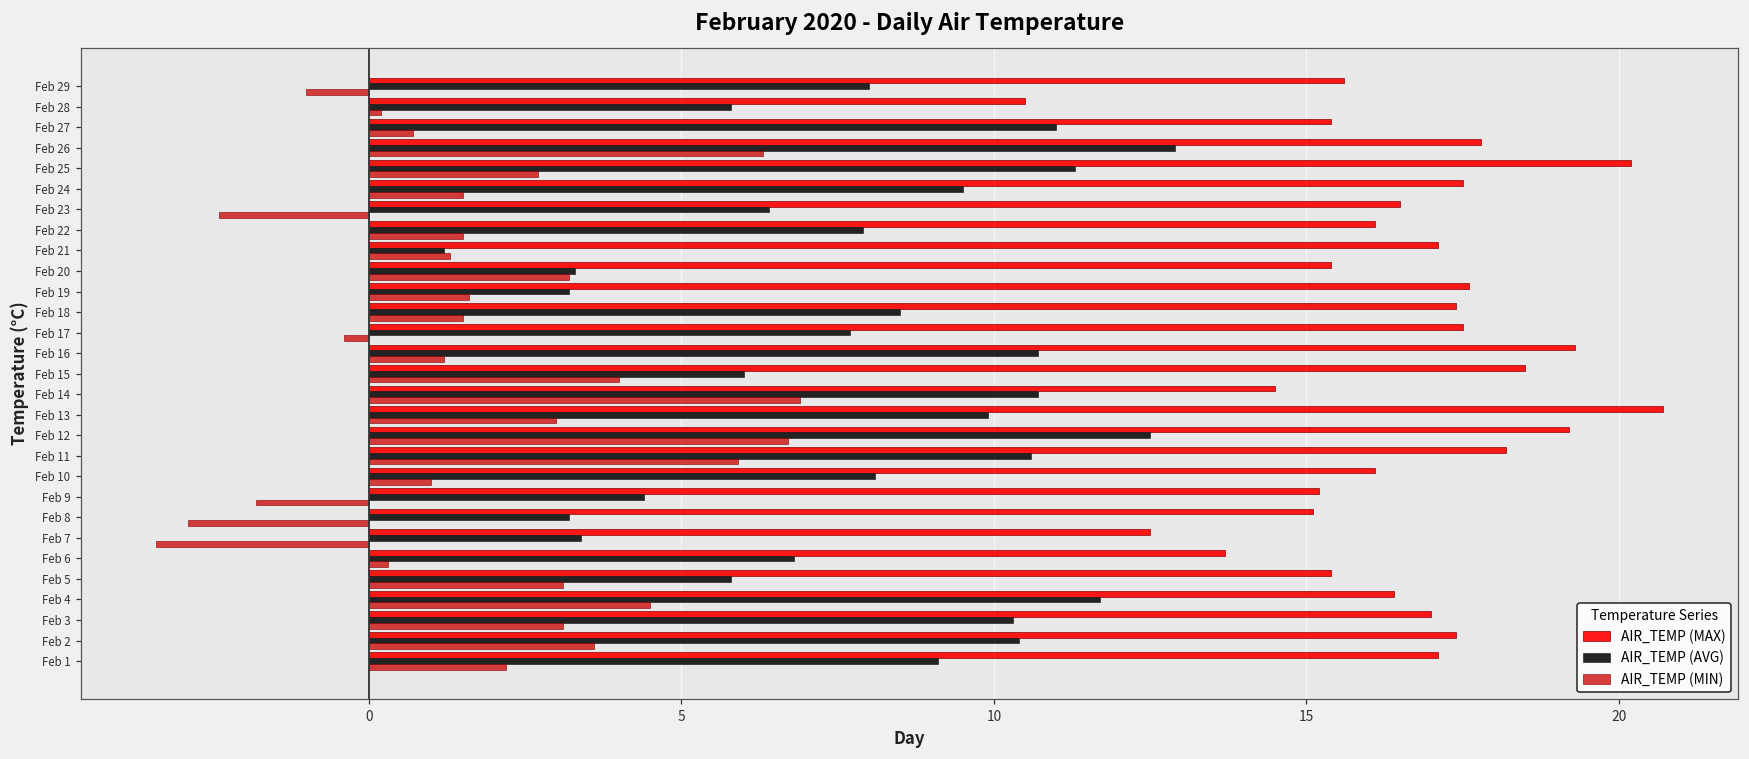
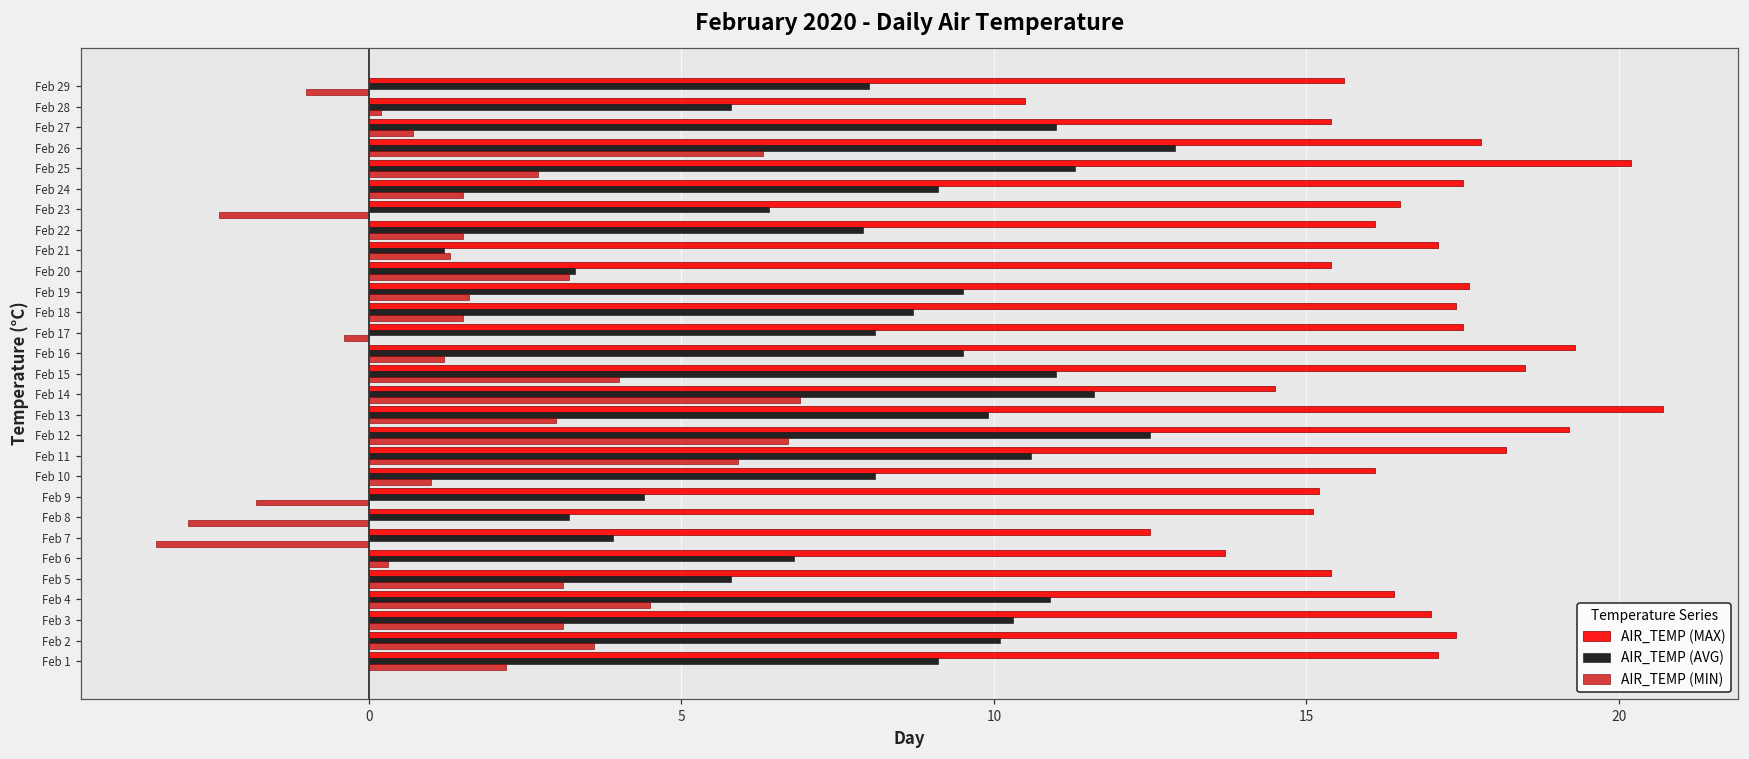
  {
    "AIR_TEMP (AVG)": {
      "Feb 29": 8.0,
      "Feb 28": 5.8,
      "Feb 27": 11.0,
      "Feb 26": 12.9,
      "Feb 25": 11.3,
-     "Feb 24": 9.5,
+     "Feb 24": 9.1,
      "Feb 23": 6.4,
      "Feb 22": 7.9,
      "Feb 21": 1.2,
      "Feb 20": 3.3,
-     "Feb 19": 3.2,
-     "Feb 18": 8.5,
-     "Feb 17": 7.7,
-     "Feb 16": 10.7,
-     "Feb 15": 6,
-     "Feb 14": 10.7,
+     "Feb 19": 9.5,
+     "Feb 18": 8.7,
+     "Feb 17": 8.1,
+     "Feb 16": 9.5,
+     "Feb 15": 11,
+     "Feb 14": 11.6,
      "Feb 13": 9.9,
      "Feb 12": 12.5,
      "Feb 11": 10.6,
      "Feb 10": 8.1,
      "Feb 9": 4.4,
      "Feb 8": 3.2,
-     "Feb 7": 3.4,
+     "Feb 7": 3.9,
      "Feb 6": 6.8,
      "Feb 5": 5.8,
-     "Feb 4": 11.7,
+     "Feb 4": 10.9,
      "Feb 3": 10.3,
-     "Feb 2": 10.4,
+     "Feb 2": 10.1,
      "Feb 1": 9.1
    }
  }
